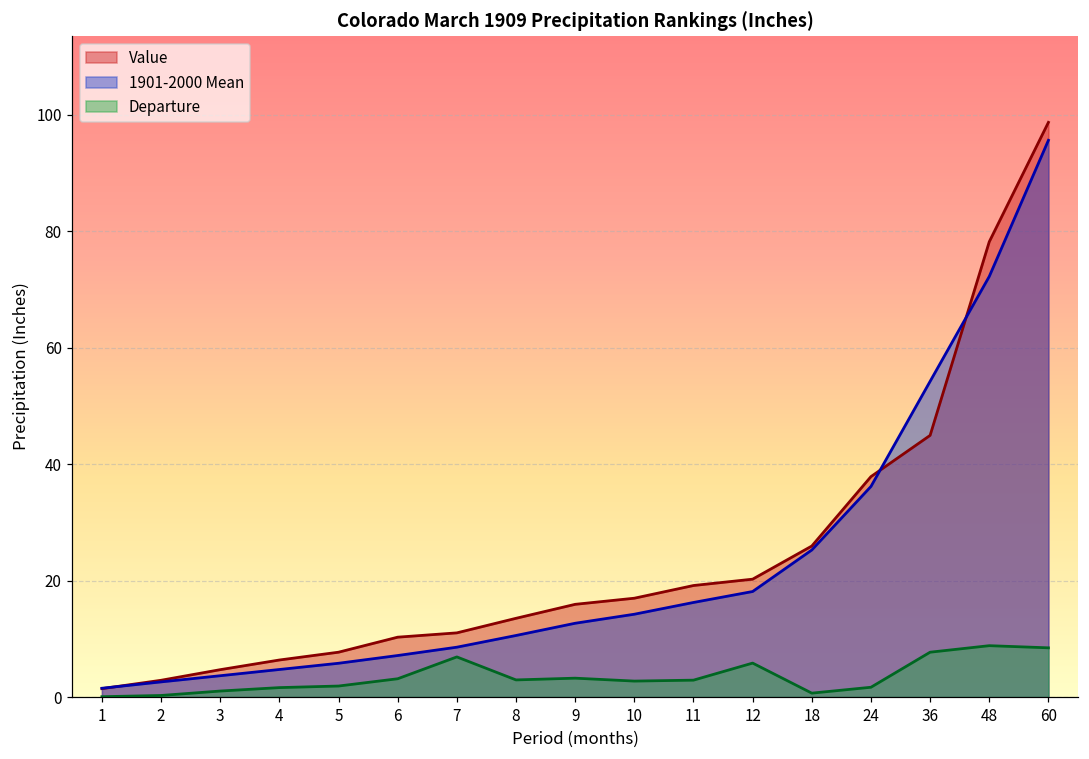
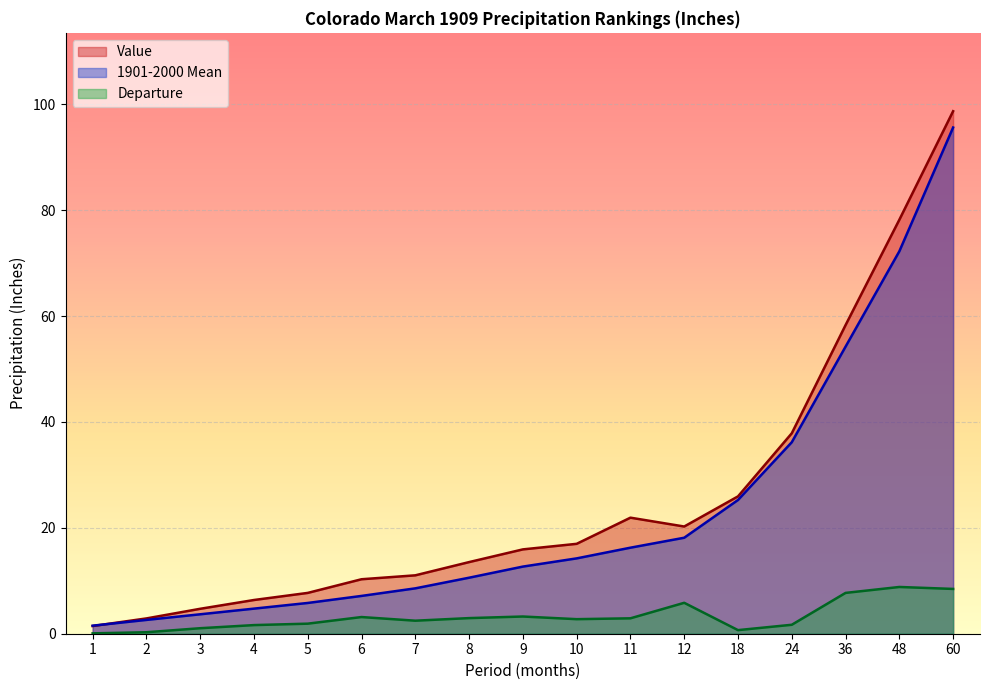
  {
    "Value": {
      "3": 5,
      "4": 6,
      "5": 8,
      "6": 10,
      "7": 11,
      "8": 14,
      "9": 16,
      "10": 17,
-     "11": 19,
+     "11": 22,
      "12": 20,
      "18": 26,
      "24": 38,
-     "36": 45,
+     "36": 58,
      "48": 78,
      "60": 99
    },
    "1901-2000 Mean": {
      "3": 4,
      "4": 5,
      "5": 6,
      "6": 7,
      "7": 9,
      "8": 11,
      "9": 13,
      "10": 14,
      "11": 16,
      "12": 18,
      "18": 25,
      "24": 36,
      "36": 54,
      "48": 72,
      "60": 96
    },
    "Departure": {
      "1": 0,
      "2": 0,
      "3": 1,
      "4": 2,
      "5": 2,
      "6": 3,
-     "7": 7,
+     "7": 2,
      "8": 3,
      "9": 3,
      "10": 3,
      "11": 3,
      "12": 6,
      "18": 1,
      "24": 2,
      "36": 8,
      "48": 9,
      "60": 8
    }
  }
